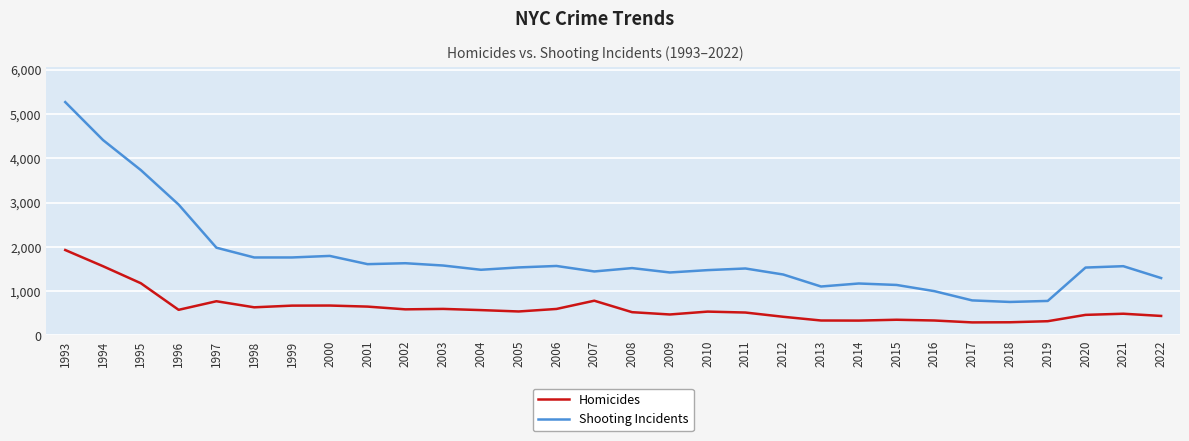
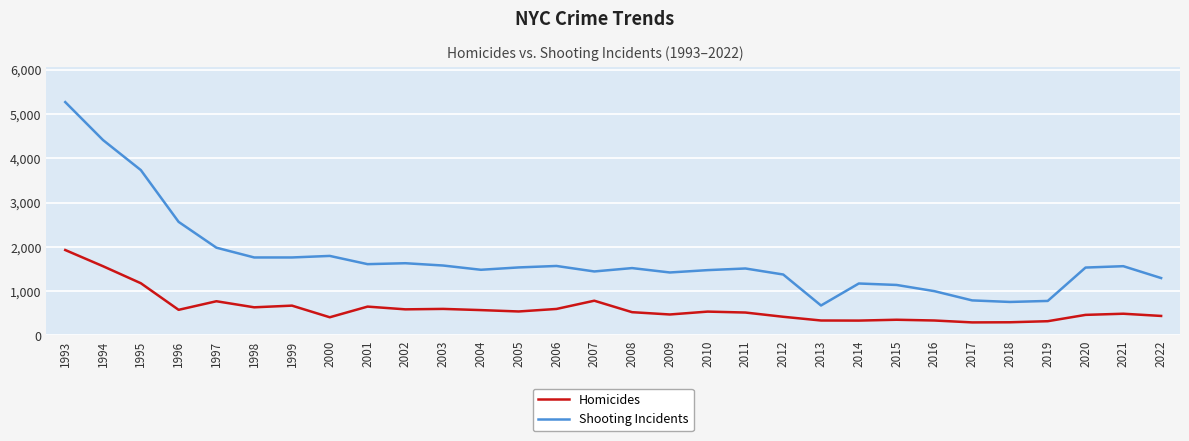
  {
    "Homicides": {
      "1993": "1,900",
      "1994": "1,600",
      "1995": "1,200",
      "1996": "600",
      "1997": "800",
      "1998": "600",
      "1999": "700",
-     "2000": "700",
+     "2000": "400",
      "2001": "600",
      "2002": "600",
      "2003": "600",
      "2004": "600",
      "2005": "500",
      "2006": "600",
      "2007": "800",
      "2008": "500",
      "2009": "500",
      "2010": "500",
      "2011": "500",
      "2012": "400",
      "2013": "300",
      "2014": "300",
      "2015": "400",
      "2016": "300",
      "2017": "300",
      "2018": "300",
      "2019": "300",
      "2020": "500",
      "2021": "500",
      "2022": "400"
    },
    "Shooting Incidents": {
      "1993": "5,300",
      "1994": "4,400",
      "1995": "3,700",
-     "1996": "3,000",
+     "1996": "2,600",
      "1997": "2,000",
      "1998": "1,800",
      "1999": "1,800",
      "2000": "1,800",
      "2001": "1,600",
      "2002": "1,600",
      "2003": "1,600",
      "2004": "1,500",
      "2005": "1,500",
      "2006": "1,600",
      "2007": "1,400",
      "2008": "1,500",
      "2009": "1,400",
      "2010": "1,500",
      "2011": "1,500",
      "2012": "1,400",
-     "2013": "1,100",
+     "2013": "700",
      "2014": "1,200",
      "2015": "1,100",
      "2016": "1,000",
      "2017": "800",
      "2018": "800",
      "2019": "800",
      "2020": "1,500",
      "2021": "1,600",
      "2022": "1,300"
    }
  }
